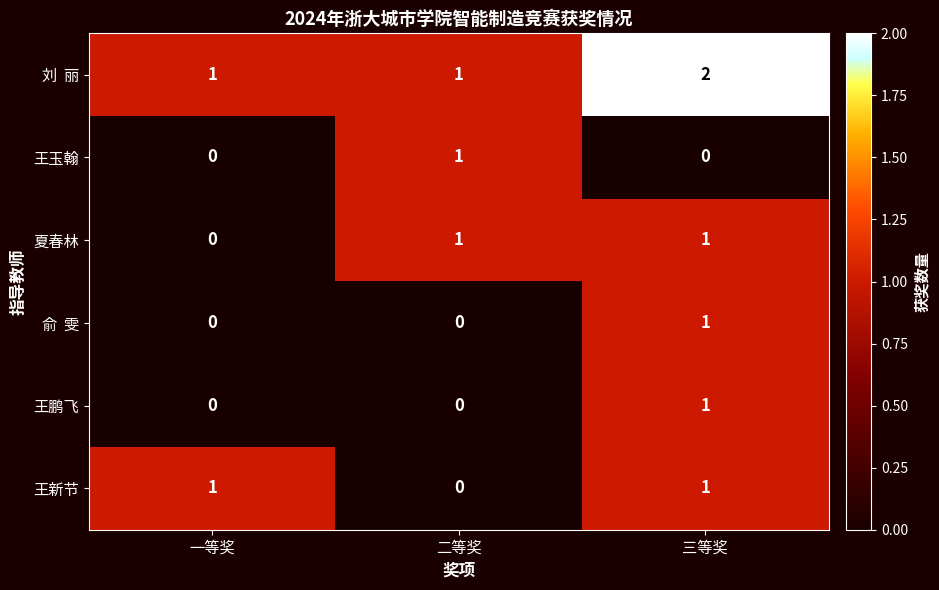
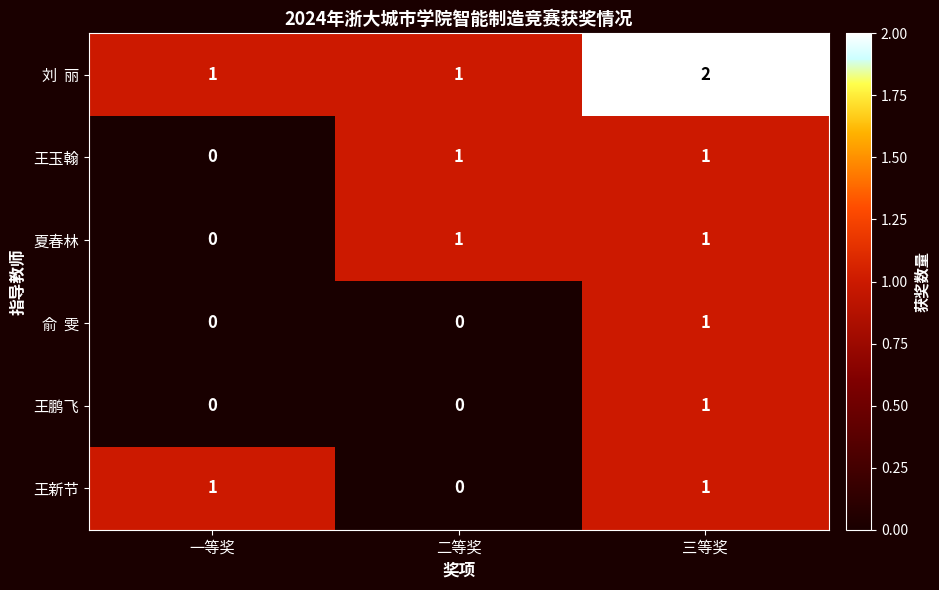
  {
    "刘 丽": {
      "一等奖": 1,
      "二等奖": 1,
      "三等奖": 2
    },
    "王玉翰": {
      "一等奖": 0,
      "二等奖": 1,
-     "三等奖": 0
+     "三等奖": 1
    },
    "夏春林": {
      "一等奖": 0,
      "二等奖": 1,
      "三等奖": 1
    },
    "俞 雯": {
      "一等奖": 0,
      "二等奖": 0,
      "三等奖": 1
    },
    "王鹏飞": {
      "一等奖": 0,
      "二等奖": 0,
      "三等奖": 1
    },
    "王新节": {
      "一等奖": 1,
      "二等奖": 0,
      "三等奖": 1
    }
  }
